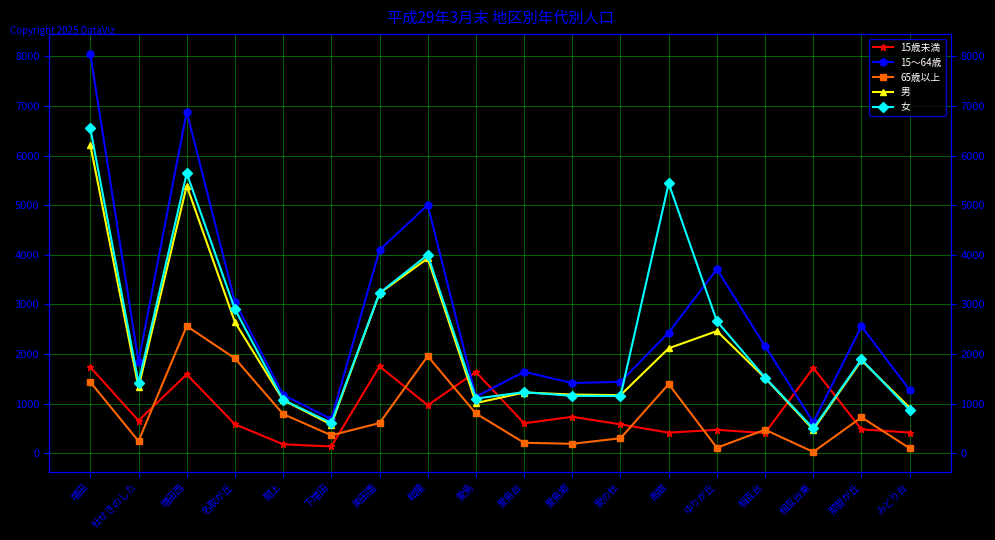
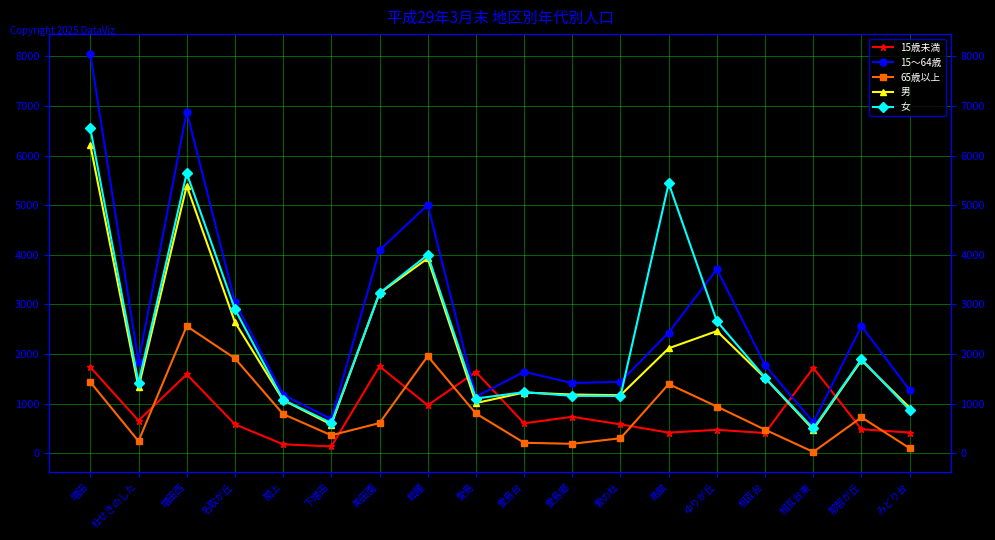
  {
    "15歳未満": {
      "増田": 1700,
      "杜せきのした": 700,
      "増田西": 1600,
      "名取が丘": 600,
      "閖上": 200,
      "下増田": 100,
      "美田園": 1800,
      "館腰": 1000,
      "愛島": 1600,
      "愛島台": 600,
      "愛島郷": 700,
      "愛の杜": 600,
      "高舘": 400,
      "ゆりが丘": 500,
      "相互台": 400,
      "相互台東": 1700,
      "那智が丘": 500,
      "みどり台": 400
    },
    "15～64歳": {
      "増田": 8000,
      "杜せきのした": 1800,
      "増田西": 6900,
      "名取が丘": 3100,
      "閖上": 1200,
      "下増田": 700,
      "美田園": 4100,
      "館腰": 5000,
      "愛島台": 1600,
      "愛島郷": 1400,
      "愛の杜": 1400,
      "高舘": 2400,
      "ゆりが丘": 3700,
-     "相互台": 2200,
+     "相互台": 1800,
      "相互台東": 600,
      "那智が丘": 2600,
      "みどり台": 1300
    },
    "65歳以上": {
      "増田": 1400,
      "杜せきのした": 200,
      "増田西": 2600,
      "名取が丘": 1900,
      "閖上": 800,
      "下増田": 400,
      "美田園": 600,
      "館腰": 2000,
      "愛島": 800,
      "愛島台": 200,
      "愛島郷": 200,
      "愛の杜": 300,
      "高舘": 1400,
-     "ゆりが丘": 100,
+     "ゆりが丘": 900,
      "相互台": 500,
      "相互台東": 0,
      "那智が丘": 700,
      "みどり台": 100
    },
    "男": {
      "増田": 6200,
      "杜せきのした": 1300,
      "増田西": 5400,
      "名取が丘": 2600,
      "館腰": 3900,
      "愛島": 1000,
      "高舘": 2100,
      "ゆりが丘": 2500
    },
    "女": {
      "増田": 6500,
      "杜せきのした": 1400,
      "増田西": 5600,
      "名取が丘": 2900,
      "館腰": 4000,
      "高舘": 5400,
      "ゆりが丘": 2700
    }
  }
